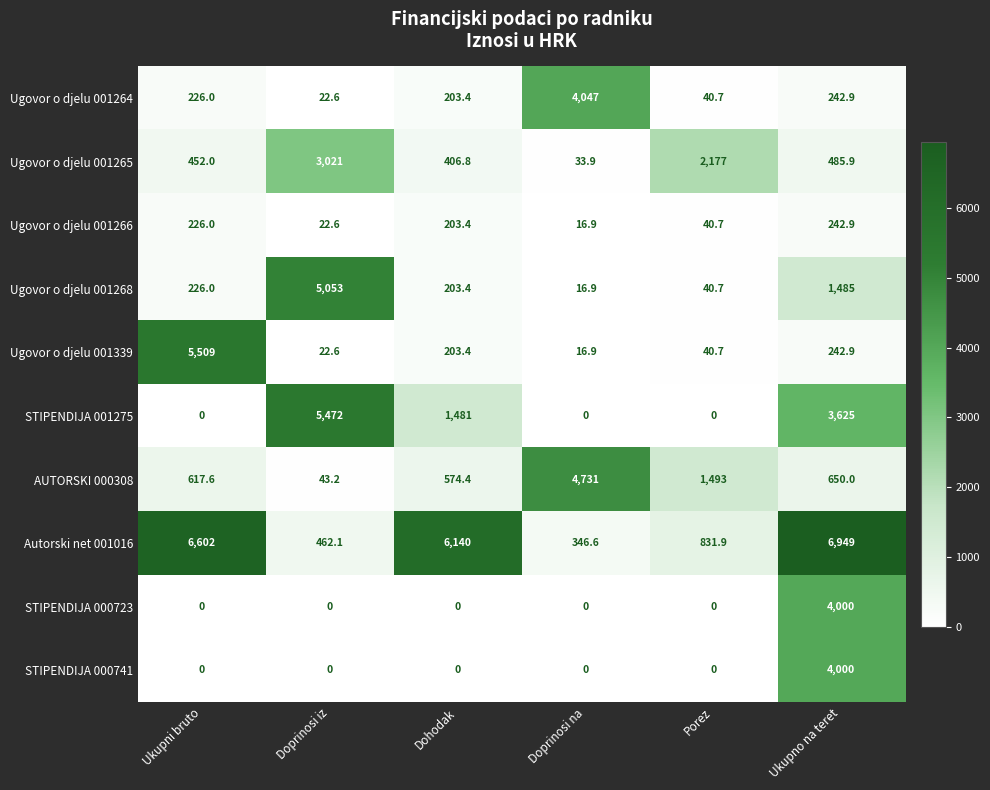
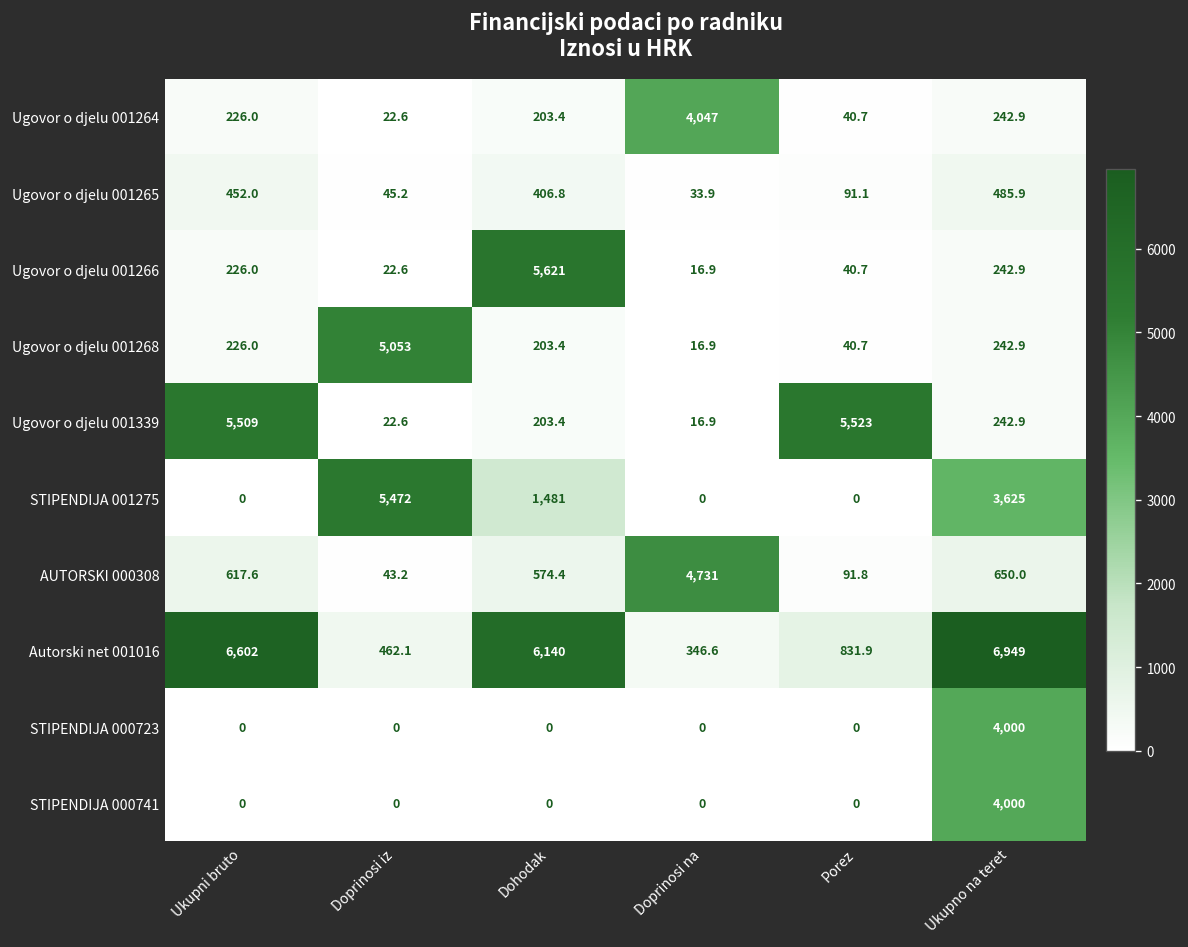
  {
    "Ugovor o djelu 001264": {
      "Ukupni bruto": "226.0",
      "Doprinosi iz": "22.6",
      "Dohodak": "203.4",
      "Doprinosi na": "4,047",
      "Porez": "40.7",
      "Ukupno na teret": "242.9"
    },
    "Ugovor o djelu 001265": {
      "Ukupni bruto": "452.0",
-     "Doprinosi iz": "3,021",
+     "Doprinosi iz": "45.2",
      "Dohodak": "406.8",
      "Doprinosi na": "33.9",
-     "Porez": "2,177",
+     "Porez": "91.1",
      "Ukupno na teret": "485.9"
    },
    "Ugovor o djelu 001266": {
      "Ukupni bruto": "226.0",
      "Doprinosi iz": "22.6",
-     "Dohodak": "203.4",
+     "Dohodak": "5,621",
      "Doprinosi na": "16.9",
      "Porez": "40.7",
      "Ukupno na teret": "242.9"
    },
    "Ugovor o djelu 001268": {
      "Ukupni bruto": "226.0",
      "Doprinosi iz": "5,053",
      "Dohodak": "203.4",
      "Doprinosi na": "16.9",
      "Porez": "40.7",
-     "Ukupno na teret": "1,485"
+     "Ukupno na teret": "242.9"
    },
    "Ugovor o djelu 001339": {
      "Ukupni bruto": "5,509",
      "Doprinosi iz": "22.6",
      "Dohodak": "203.4",
      "Doprinosi na": "16.9",
-     "Porez": "40.7",
+     "Porez": "5,523",
      "Ukupno na teret": "242.9"
    },
    "STIPENDIJA 001275": {
      "Ukupni bruto": "0",
      "Doprinosi iz": "5,472",
      "Dohodak": "1,481",
      "Doprinosi na": "0",
      "Porez": "0",
      "Ukupno na teret": "3,625"
    },
    "AUTORSKI 000308": {
      "Ukupni bruto": "617.6",
      "Doprinosi iz": "43.2",
      "Dohodak": "574.4",
      "Doprinosi na": "4,731",
-     "Porez": "1,493",
+     "Porez": "91.8",
      "Ukupno na teret": "650.0"
    },
    "Autorski net 001016": {
      "Ukupni bruto": "6,602",
      "Doprinosi iz": "462.1",
      "Dohodak": "6,140",
      "Doprinosi na": "346.6",
      "Porez": "831.9",
      "Ukupno na teret": "6,949"
    },
    "STIPENDIJA 000723": {
      "Ukupni bruto": "0",
      "Doprinosi iz": "0",
      "Dohodak": "0",
      "Doprinosi na": "0",
      "Porez": "0",
      "Ukupno na teret": "4,000"
    },
    "STIPENDIJA 000741": {
      "Ukupni bruto": "0",
      "Doprinosi iz": "0",
      "Dohodak": "0",
      "Doprinosi na": "0",
      "Porez": "0",
      "Ukupno na teret": "4,000"
    }
  }
